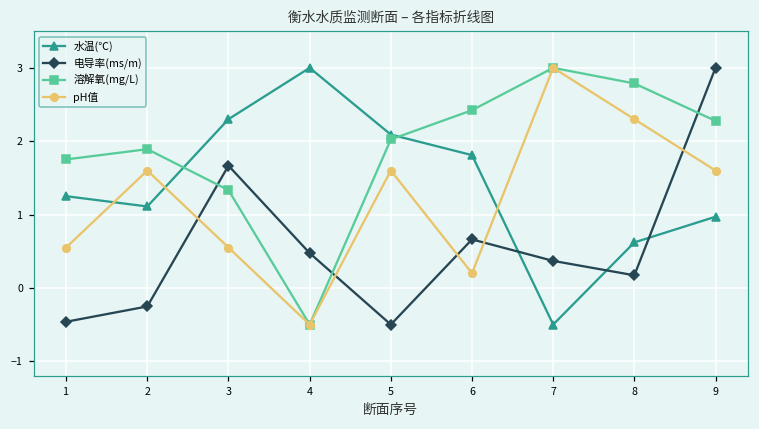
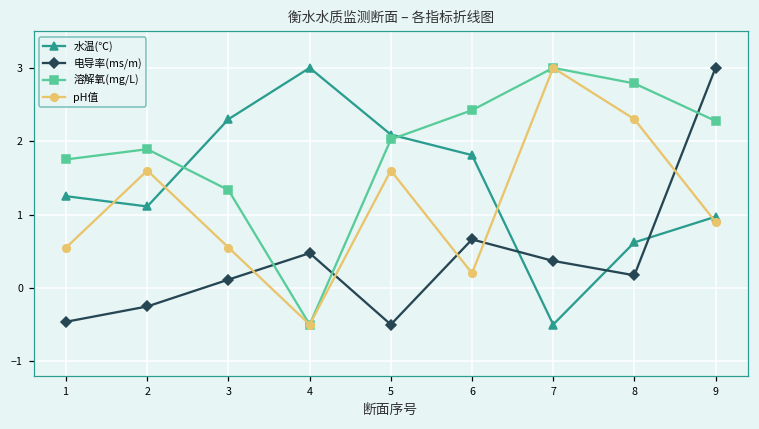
  {
    "水温(℃)": {
      "1": 1.2,
      "2": 1.1,
      "3": 2.3,
      "4": 3.0,
      "5": 2.1,
      "6": 1.8,
      "7": -0.5,
      "8": 0.6,
      "9": 1.0
    },
    "电导率(ms/m)": {
      "1": -0.5,
      "2": -0.3,
-     "3": 1.7,
+     "3": 0.1,
      "4": 0.5,
      "5": -0.5,
      "6": 0.7,
      "7": 0.4,
      "8": 0.2,
      "9": 3.0
    },
    "溶解氧(mg/L)": {
      "1": 1.8,
      "2": 1.9,
      "3": 1.3,
      "5": 2.0,
      "6": 2.4,
      "8": 2.8,
      "9": 2.3
    },
    "pH值": {
      "1": 0.5,
      "2": 1.6,
      "3": 0.5,
      "5": 1.6,
      "6": 0.2,
      "8": 2.3,
-     "9": 1.6
+     "9": 0.9
    }
  }
